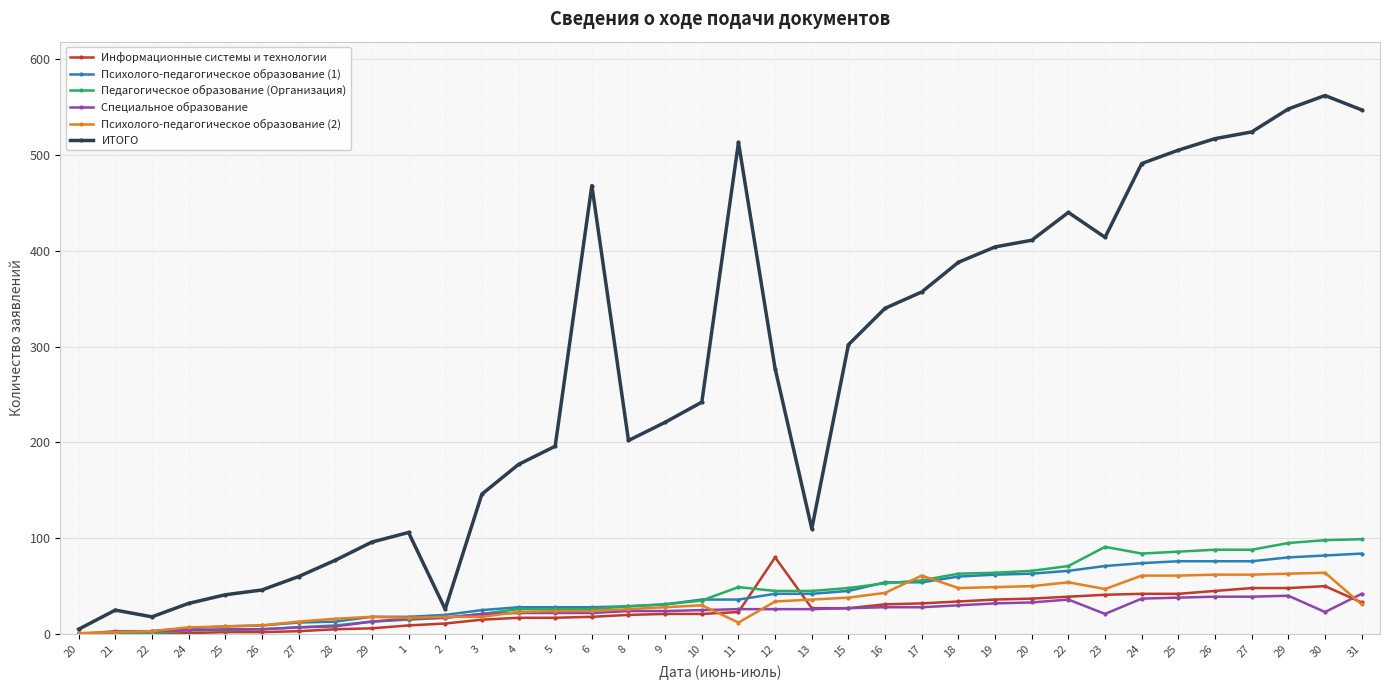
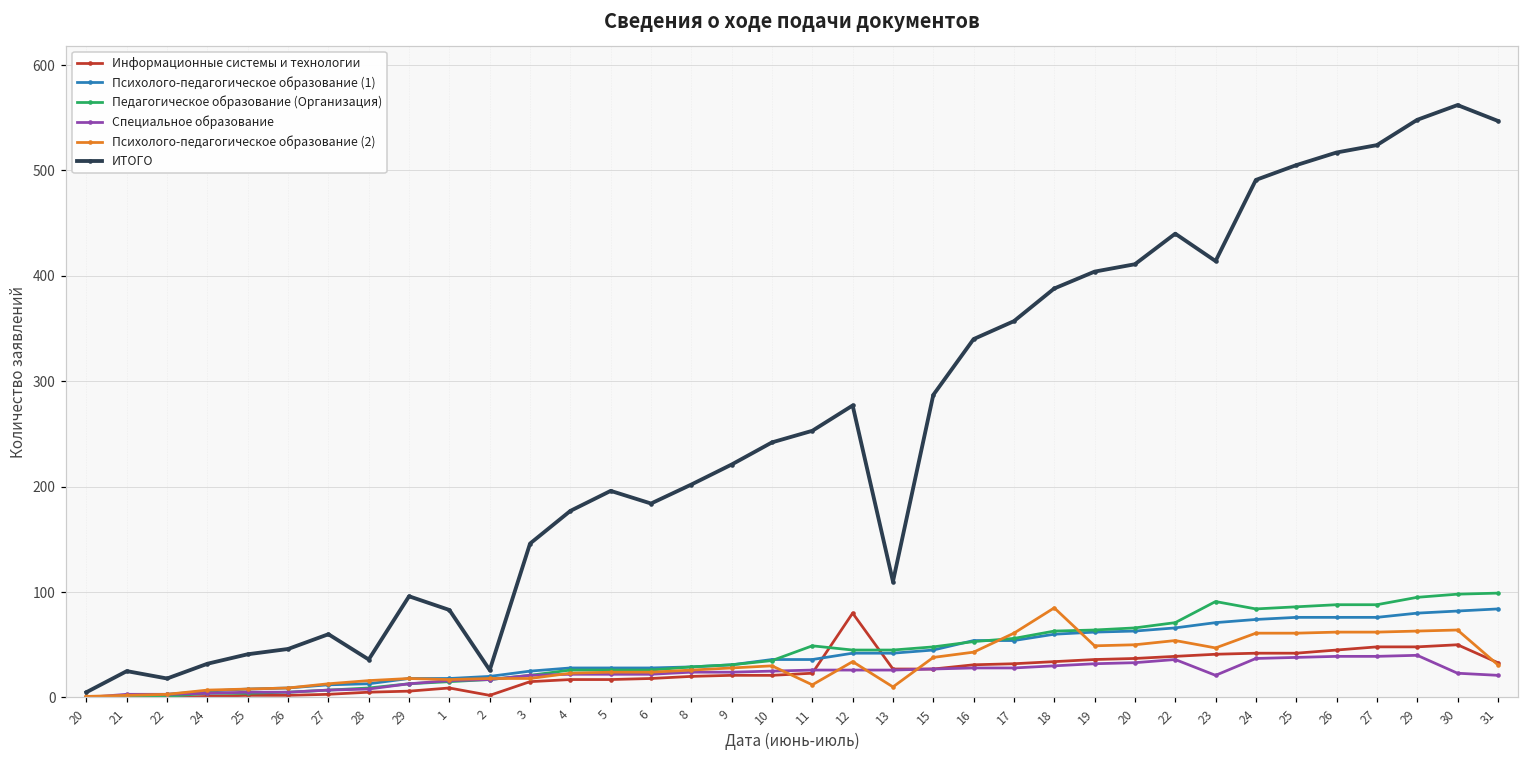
  {
    "Информационные системы и технологии": {
      "28": 10,
      "1": 10,
-     "2": 10,
+     "2": 0,
      "3": 20,
      "4": 20,
      "5": 20,
      "6": 20,
      "8": 20,
      "9": 20,
      "10": 20,
      "11": 20,
      "12": 80,
      "16": 30,
      "17": 30,
      "18": 30,
      "19": 40,
      "23": 40,
      "30": 50
    },
    "Психолого-педагогическое образование (1)": {
      "28": 10,
      "3": 30,
      "11": 40,
      "12": 40,
      "13": 40,
      "15": 50,
      "18": 60,
      "23": 70,
      "30": 80,
      "31": 80
    },
    "Педагогическое образование (Организация)": {
      "11": 50,
      "12": 50,
      "13": 50,
      "15": 50,
      "18": 60,
      "23": 90,
      "30": 100,
      "31": 100
    },
    "Специальное образование": {
      "9": 20,
      "10": 30,
      "11": 30,
      "12": 30,
      "16": 30,
      "17": 30,
      "18": 30,
      "19": 30,
      "23": 20,
      "30": 20,
-     "31": 40
+     "31": 20
    },
    "Психолого-педагогическое образование (2)": {
      "28": 20,
      "3": 20,
      "9": 30,
      "10": 30,
      "11": 10,
      "12": 30,
-     "13": 40,
+     "13": 10,
      "15": 40,
      "16": 40,
      "17": 60,
-     "18": 50,
+     "18": 90,
      "19": 50,
      "23": 50,
      "30": 60
    },
    "ИТОГО": {
      "21": 30,
-     "28": 80,
-     "1": 110,
+     "28": 40,
+     "1": 80,
      "2": 30,
      "3": 150,
      "4": 180,
      "5": 200,
-     "6": 470,
+     "6": 180,
      "8": 200,
      "9": 220,
      "10": 240,
-     "11": 510,
+     "11": 250,
      "12": 280,
      "13": 110,
-     "15": 300,
+     "15": 290,
      "16": 340,
      "17": 360,
      "18": 390,
      "19": 400,
      "23": 410,
      "30": 560,
      "31": 550
    }
  }
